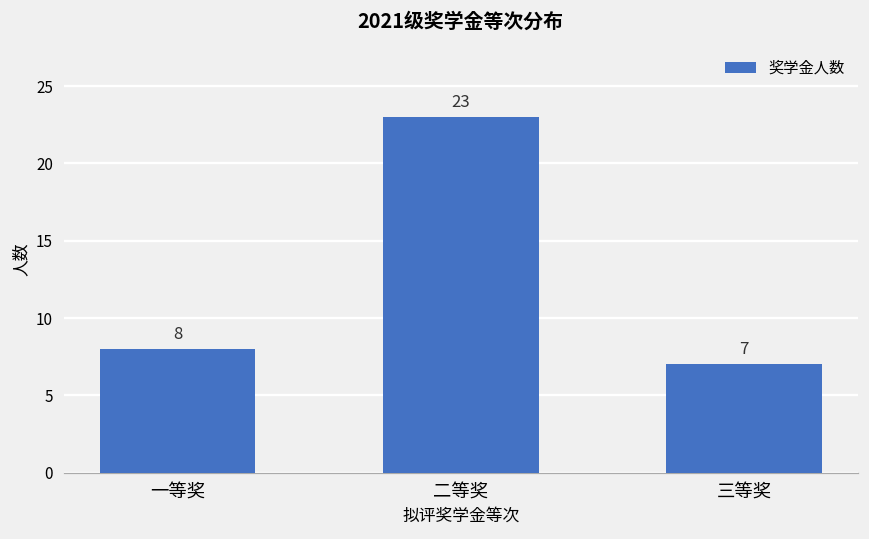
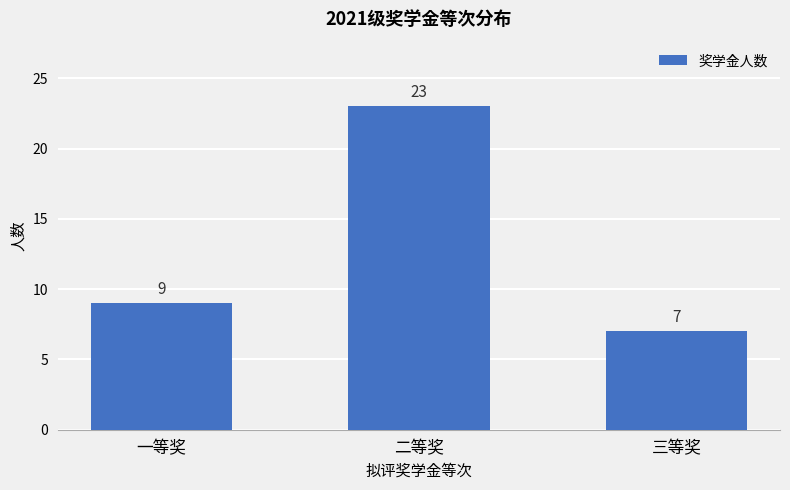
  {
-   "一等奖": 8,
+   "一等奖": 9,
    "二等奖": 23,
    "三等奖": 7
  }
